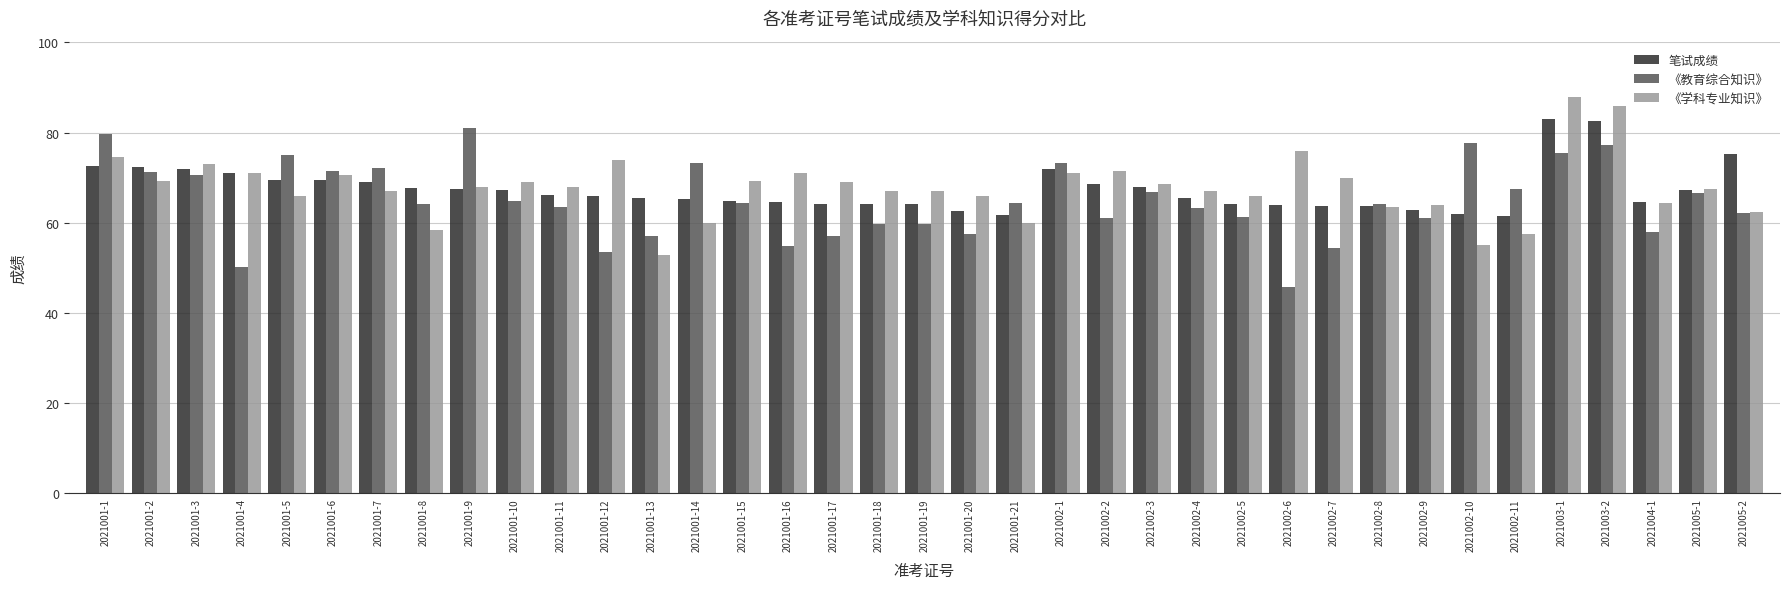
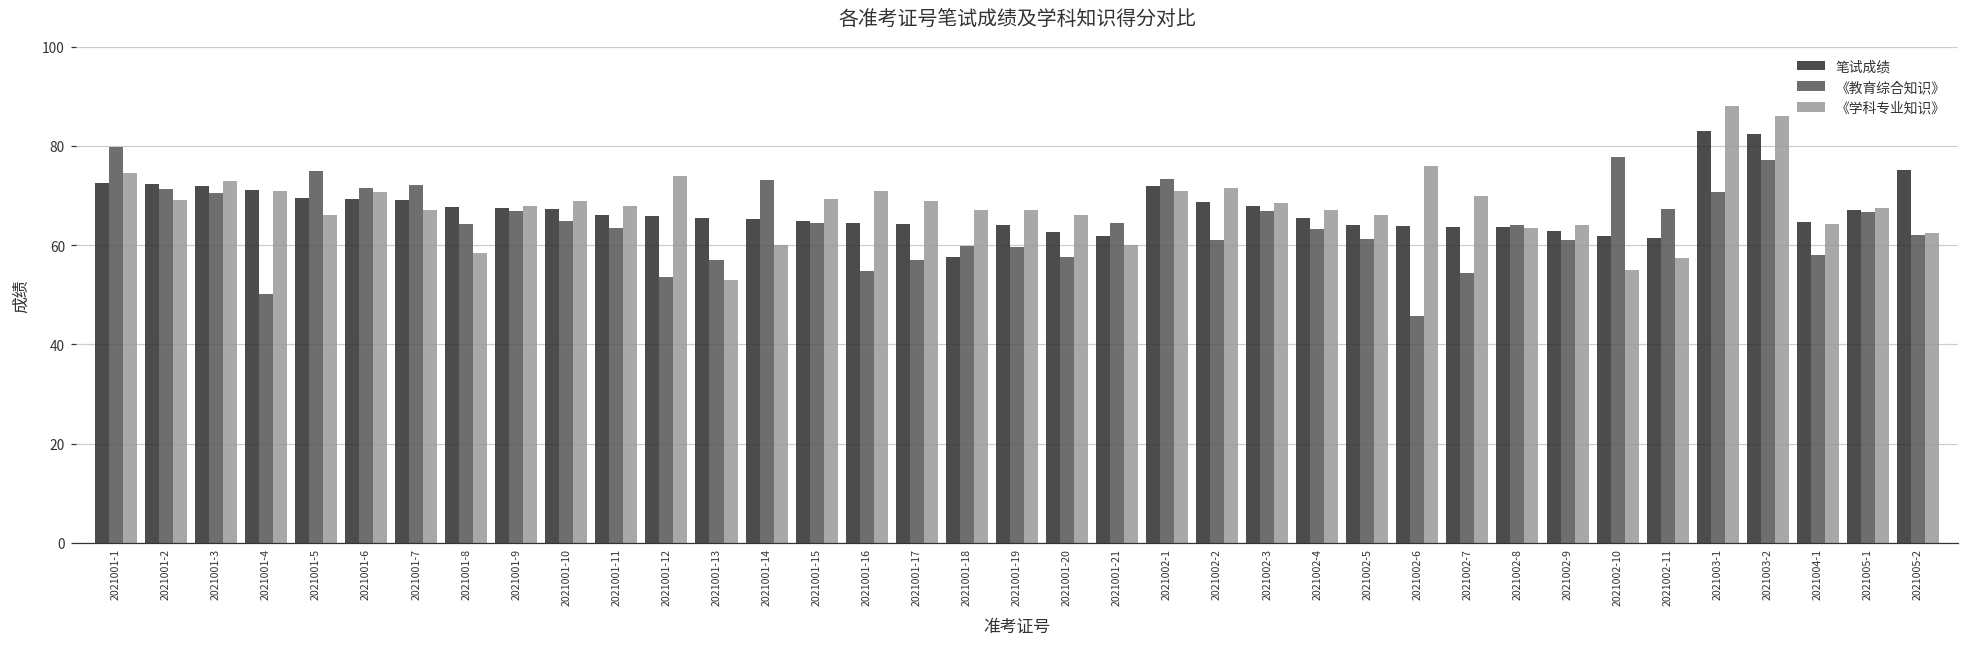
  {
    "笔试成绩": {
      "2021001-1": 73,
      "2021001-2": 72,
      "2021001-3": 72,
      "2021001-4": 71,
      "2021001-5": 70,
      "2021001-6": 69,
      "2021001-7": 69,
      "2021001-8": 68,
      "2021001-9": 68,
      "2021001-10": 67,
      "2021001-11": 66,
      "2021001-12": 66,
      "2021001-13": 65,
      "2021001-14": 65,
      "2021001-15": 65,
      "2021001-16": 65,
      "2021001-17": 64,
-     "2021001-18": 64,
+     "2021001-18": 58,
      "2021001-19": 64,
      "2021001-20": 63,
      "2021001-21": 62,
      "2021002-1": 72,
      "2021002-2": 69,
      "2021002-3": 68,
      "2021002-4": 65,
      "2021002-5": 64,
      "2021002-6": 64,
      "2021002-7": 64,
      "2021002-8": 64,
      "2021002-9": 63,
      "2021002-10": 62,
      "2021002-11": 61,
      "2021003-1": 83,
      "2021003-2": 82,
      "2021004-1": 65,
      "2021005-1": 67,
      "2021005-2": 75
    },
    "《教育综合知识》": {
      "2021001-1": 80,
      "2021001-2": 71,
      "2021001-3": 71,
      "2021001-4": 50,
      "2021001-5": 75,
      "2021001-6": 72,
      "2021001-7": 72,
      "2021001-8": 64,
-     "2021001-9": 81,
+     "2021001-9": 67,
      "2021001-10": 65,
      "2021001-11": 63,
      "2021001-12": 54,
      "2021001-13": 57,
      "2021001-14": 73,
      "2021001-15": 65,
      "2021001-16": 55,
      "2021001-17": 57,
      "2021001-18": 60,
      "2021001-19": 60,
      "2021001-20": 58,
      "2021001-21": 64,
      "2021002-1": 73,
      "2021002-2": 61,
      "2021002-3": 67,
      "2021002-4": 63,
      "2021002-5": 61,
      "2021002-6": 46,
      "2021002-7": 54,
      "2021002-8": 64,
      "2021002-9": 61,
      "2021002-10": 78,
      "2021002-11": 67,
-     "2021003-1": 75,
+     "2021003-1": 71,
      "2021003-2": 77,
      "2021004-1": 58,
      "2021005-1": 67,
      "2021005-2": 62
    },
    "《学科专业知识》": {
      "2021001-1": 75,
      "2021001-2": 69,
      "2021001-3": 73,
      "2021001-4": 71,
      "2021001-5": 66,
      "2021001-6": 71,
      "2021001-7": 67,
      "2021001-8": 59,
      "2021001-9": 68,
      "2021001-10": 69,
      "2021001-11": 68,
      "2021001-12": 74,
      "2021001-13": 53,
      "2021001-14": 60,
      "2021001-15": 69,
      "2021001-16": 71,
      "2021001-17": 69,
      "2021001-18": 67,
      "2021001-19": 67,
      "2021001-20": 66,
      "2021001-21": 60,
      "2021002-1": 71,
      "2021002-2": 72,
      "2021002-3": 69,
      "2021002-4": 67,
      "2021002-5": 66,
      "2021002-6": 76,
      "2021002-7": 70,
      "2021002-8": 64,
      "2021002-9": 64,
      "2021002-10": 55,
      "2021002-11": 58,
      "2021003-1": 88,
      "2021003-2": 86,
      "2021004-1": 64,
      "2021005-1": 68,
      "2021005-2": 63
    }
  }
